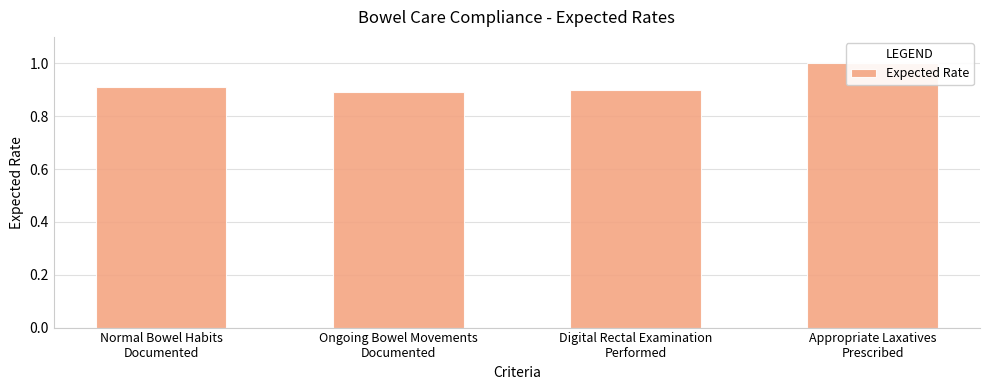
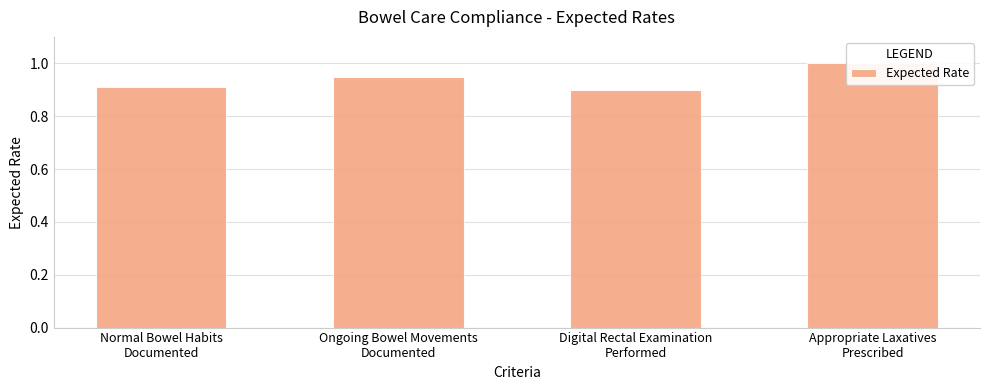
  {
    "Normal Bowel Habits Documented": 0.91,
-   "Ongoing Bowel Movements Documented": 0.89,
+   "Ongoing Bowel Movements Documented": 0.95,
    "Digital Rectal Examination Performed": 0.90
  }
